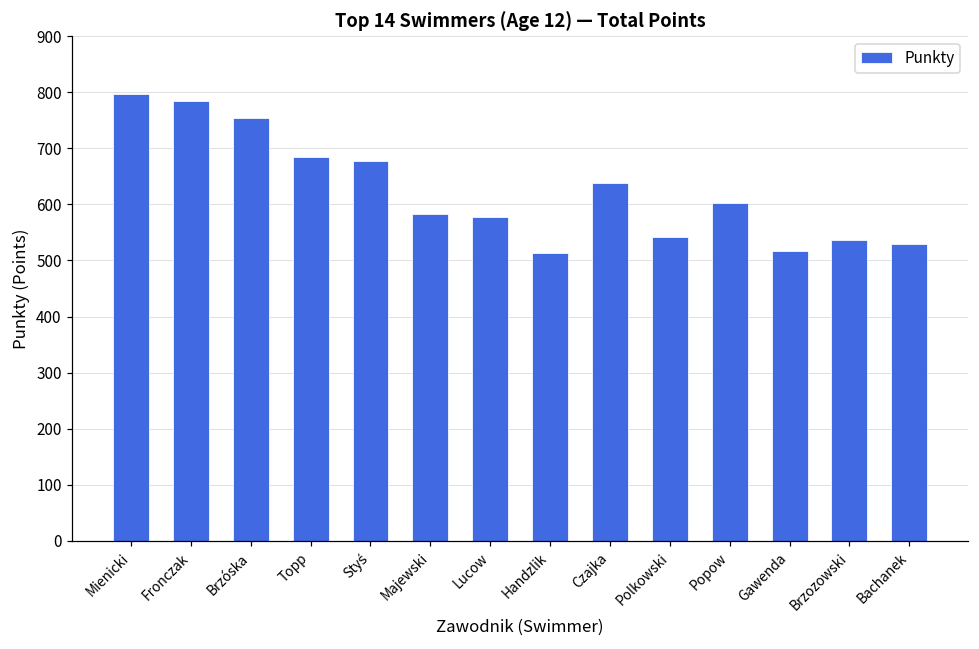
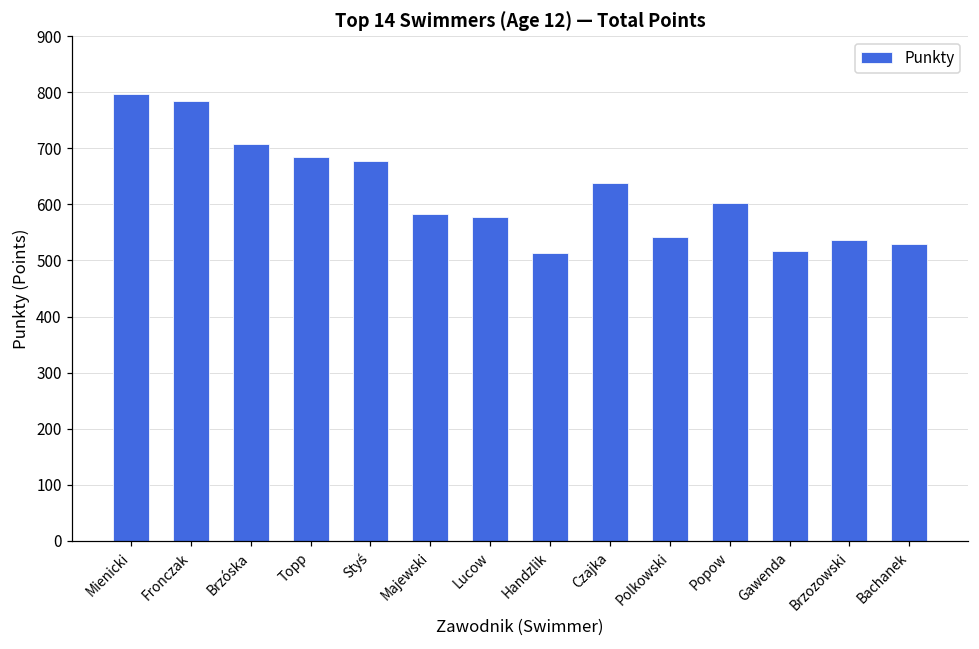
  {
    "Mienicki": 800,
    "Fronczak": 780,
-   "Brzóska": 750,
+   "Brzóska": 710,
    "Topp": 690,
    "Styś": 680,
    "Majewski": 580,
    "Lucow": 580,
    "Handzlik": 510,
    "Czajka": 640,
    "Polkowski": 540,
    "Popow": 600,
    "Gawenda": 520,
    "Brzozowski": 540,
    "Bachanek": 530
  }
